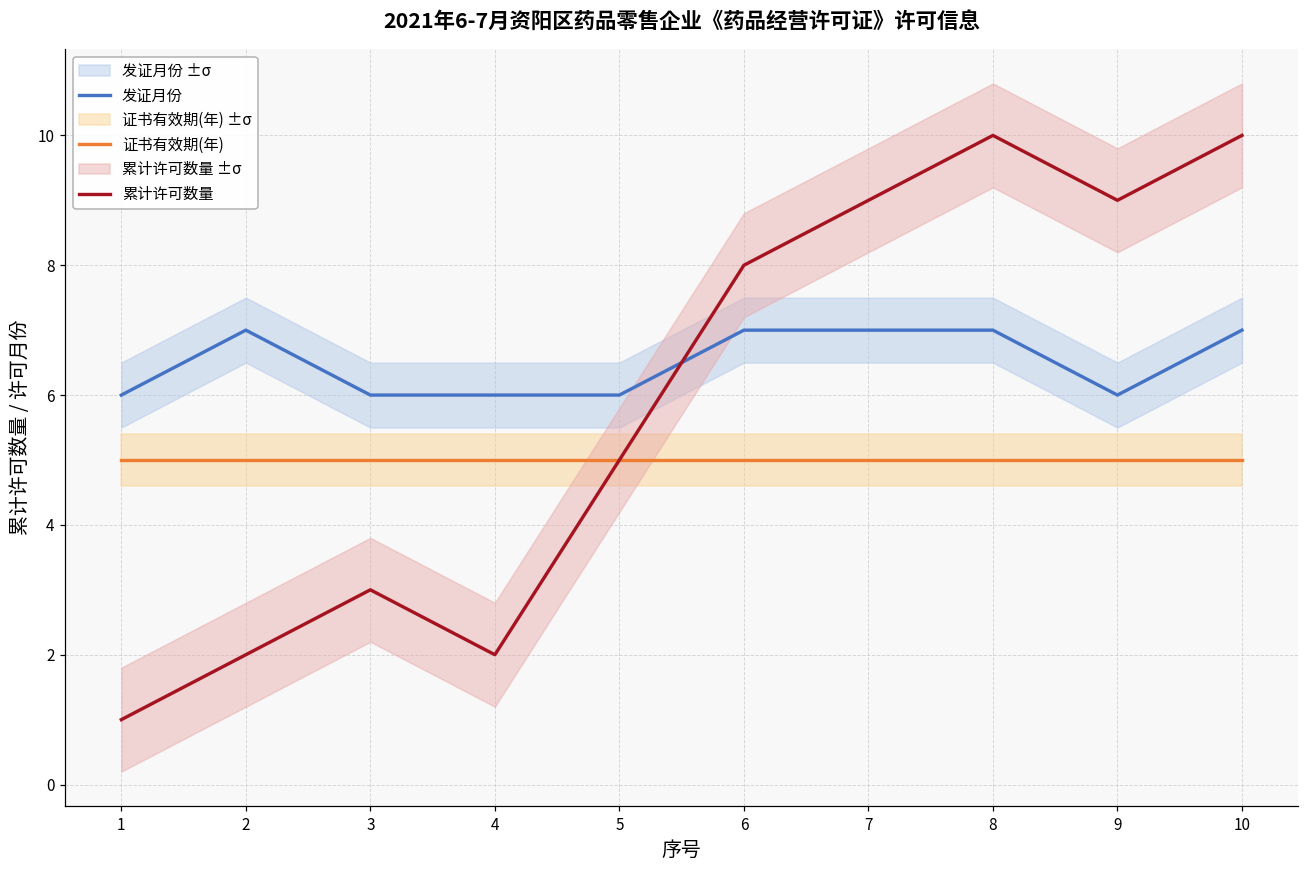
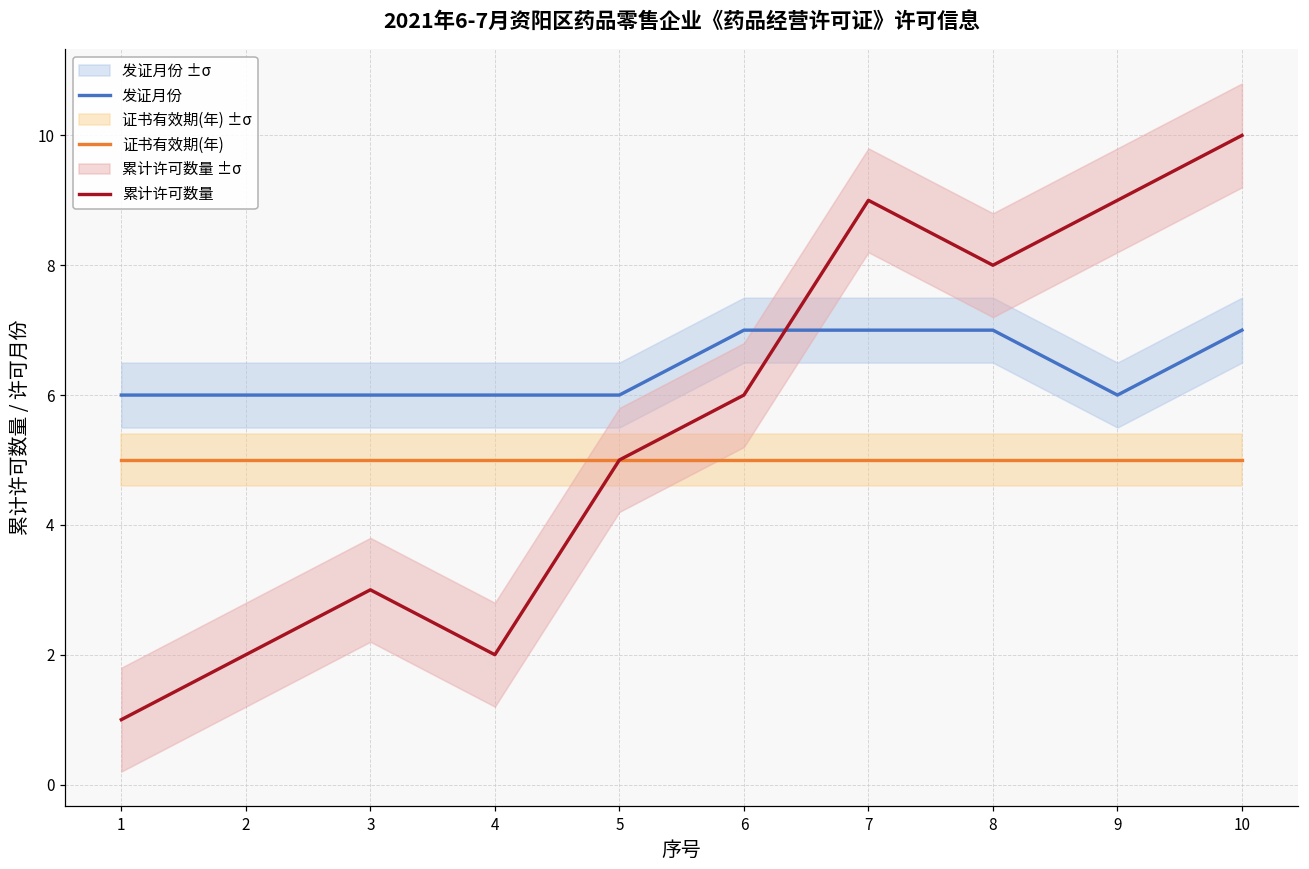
  {
    "发证月份": {
      "1": 6,
-     "2": 7,
+     "2": 6,
      "3": 6,
      "4": 6,
      "5": 6,
      "6": 7,
      "7": 7,
      "8": 7,
      "9": 6,
      "10": 7
    },
    "证书有效期(年)": {
      "1": 5,
      "2": 5,
      "3": 5,
      "4": 5,
      "6": 5,
      "7": 5,
      "8": 5,
      "9": 5,
      "10": 5
    },
    "累计许可数量": {
      "1": 1,
      "2": 2,
      "3": 3,
      "4": 2,
-     "6": 8,
+     "6": 6,
      "7": 9,
-     "8": 10,
+     "8": 8,
      "9": 9,
      "10": 10
    }
  }
